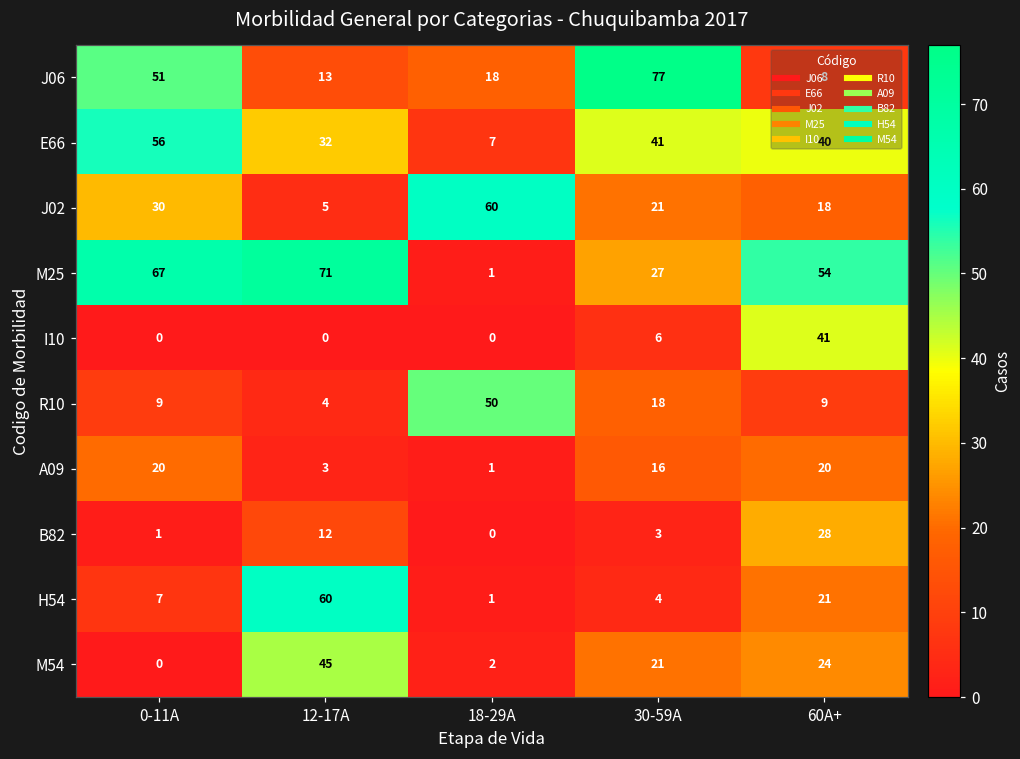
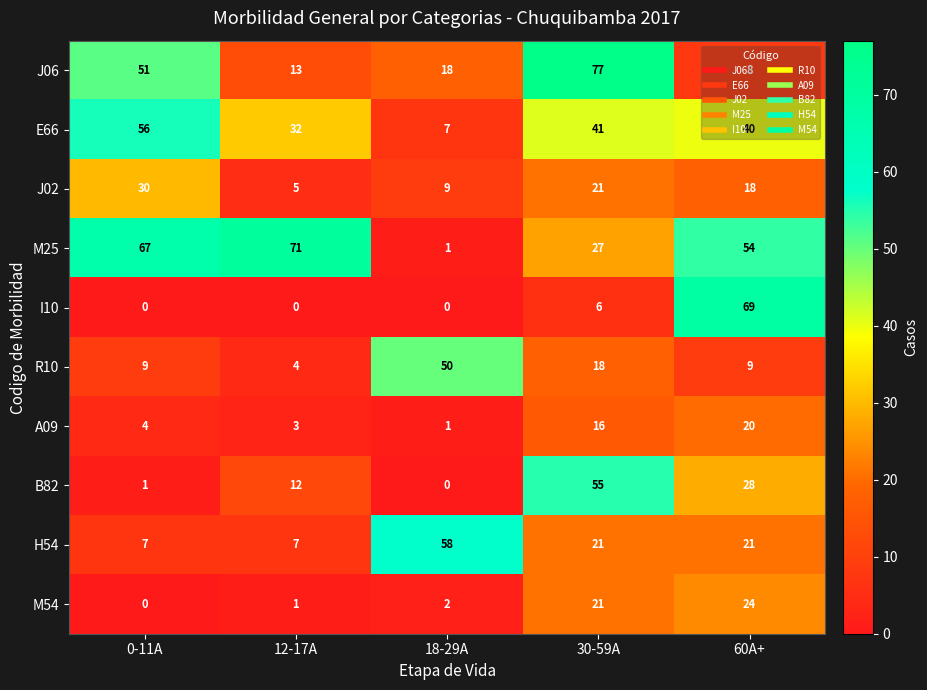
  {
    "J06": {
      "0-11A": 51,
      "12-17A": 13,
      "18-29A": 18,
      "30-59A": 77
    },
    "E66": {
      "0-11A": 56,
      "12-17A": 32,
      "18-29A": 7,
      "30-59A": 41
    },
    "J02": {
      "0-11A": 30,
      "12-17A": 5,
-     "18-29A": 60,
+     "18-29A": 9,
      "30-59A": 21,
      "60A+": 18
    },
    "M25": {
      "0-11A": 67,
      "12-17A": 71,
      "18-29A": 1,
      "30-59A": 27,
      "60A+": 54
    },
    "I10": {
      "0-11A": 0,
      "12-17A": 0,
      "18-29A": 0,
      "30-59A": 6,
-     "60A+": 41
+     "60A+": 69
    },
    "R10": {
      "0-11A": 9,
      "12-17A": 4,
      "18-29A": 50,
      "30-59A": 18,
      "60A+": 9
    },
    "A09": {
-     "0-11A": 20,
+     "0-11A": 4,
      "12-17A": 3,
      "18-29A": 1,
      "30-59A": 16,
      "60A+": 20
    },
    "B82": {
      "0-11A": 1,
      "12-17A": 12,
      "18-29A": 0,
-     "30-59A": 3,
+     "30-59A": 55,
      "60A+": 28
    },
    "H54": {
      "0-11A": 7,
-     "12-17A": 60,
-     "18-29A": 1,
-     "30-59A": 4,
+     "12-17A": 7,
+     "18-29A": 58,
+     "30-59A": 21,
      "60A+": 21
    },
    "M54": {
      "0-11A": 0,
-     "12-17A": 45,
+     "12-17A": 1,
      "18-29A": 2,
      "30-59A": 21,
      "60A+": 24
    }
  }
